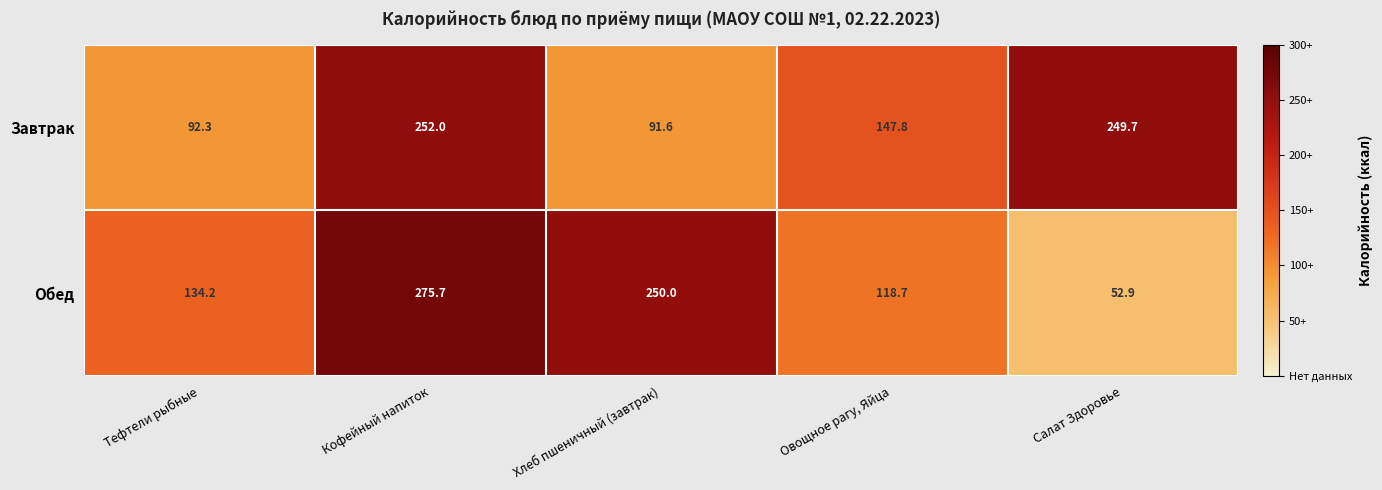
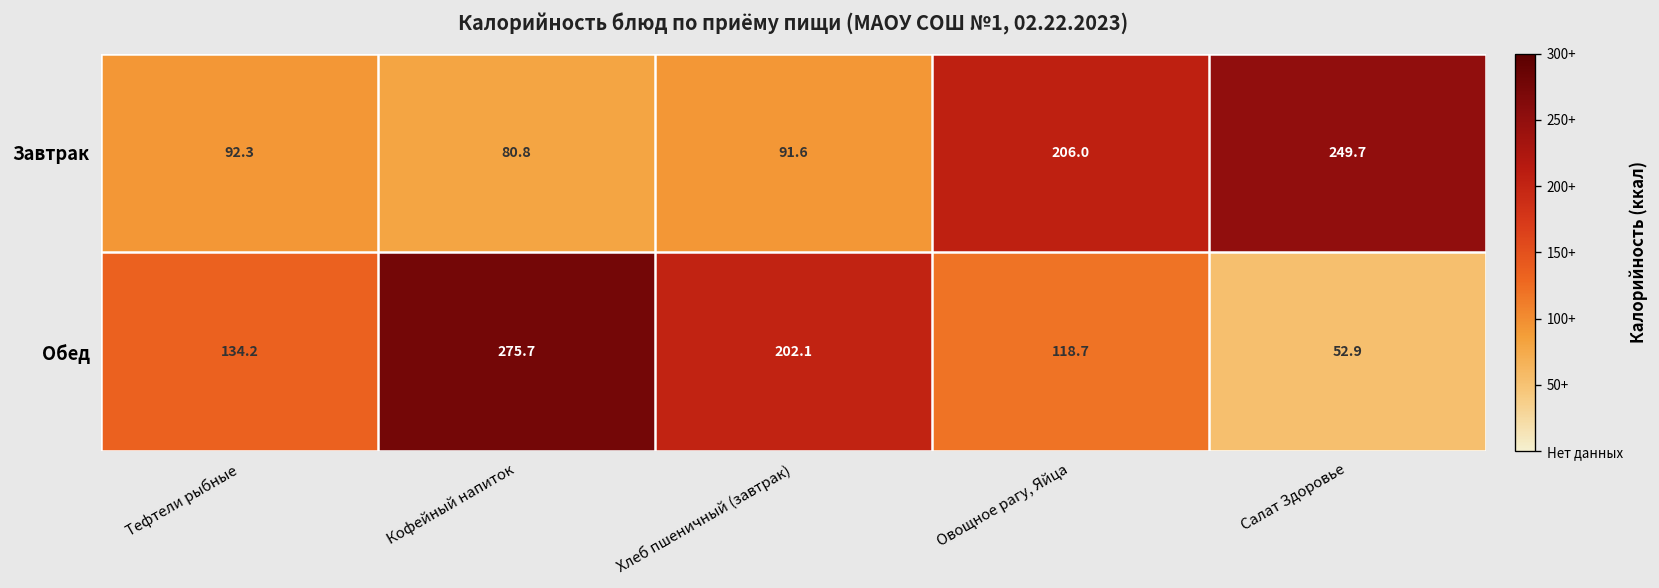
  {
    "Завтрак": {
      "Тефтели рыбные": 92.3,
-     "Кофейный напиток": 252.0,
+     "Кофейный напиток": 80.8,
      "Хлеб пшеничный (завтрак)": 91.6,
-     "Овощное рагу, Яйца": 147.8,
+     "Овощное рагу, Яйца": 206.0,
      "Салат Здоровье": 249.7
    },
    "Обед": {
      "Тефтели рыбные": 134.2,
      "Кофейный напиток": 275.7,
-     "Хлеб пшеничный (завтрак)": 250.0,
+     "Хлеб пшеничный (завтрак)": 202.1,
      "Овощное рагу, Яйца": 118.7,
      "Салат Здоровье": 52.9
    }
  }
